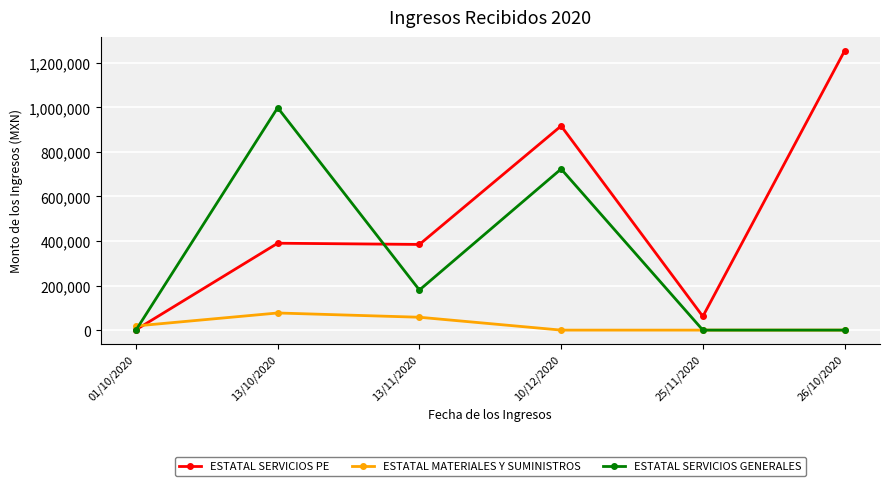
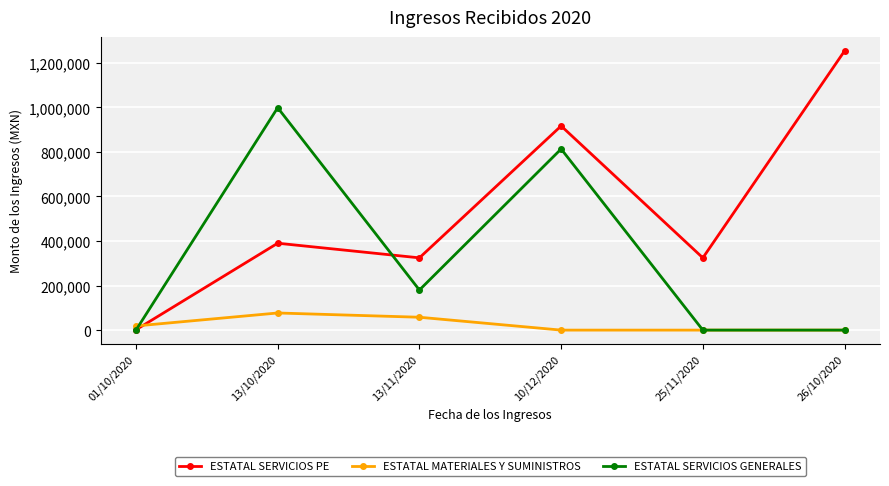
  {
    "ESTATAL SERVICIOS PE": {
      "13/10/2020": "390,000",
-     "13/11/2020": "380,000",
+     "13/11/2020": "320,000",
      "10/12/2020": "920,000",
-     "25/11/2020": "60,000",
+     "25/11/2020": "320,000",
      "26/10/2020": "1,250,000"
    },
    "ESTATAL MATERIALES Y SUMINISTROS": {
      "01/10/2020": "20,000",
      "13/10/2020": "80,000",
      "13/11/2020": "60,000",
      "10/12/2020": "0"
    },
    "ESTATAL SERVICIOS GENERALES": {
      "13/10/2020": "1,000,000",
      "13/11/2020": "180,000",
-     "10/12/2020": "720,000"
+     "10/12/2020": "810,000"
    }
  }
